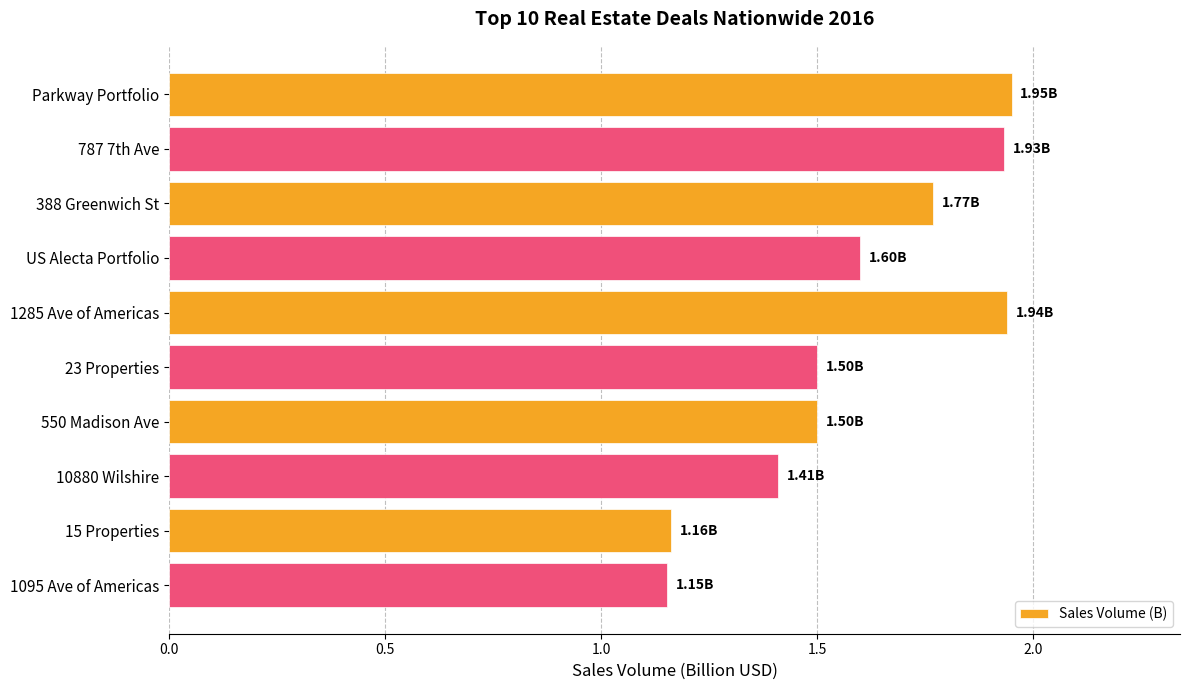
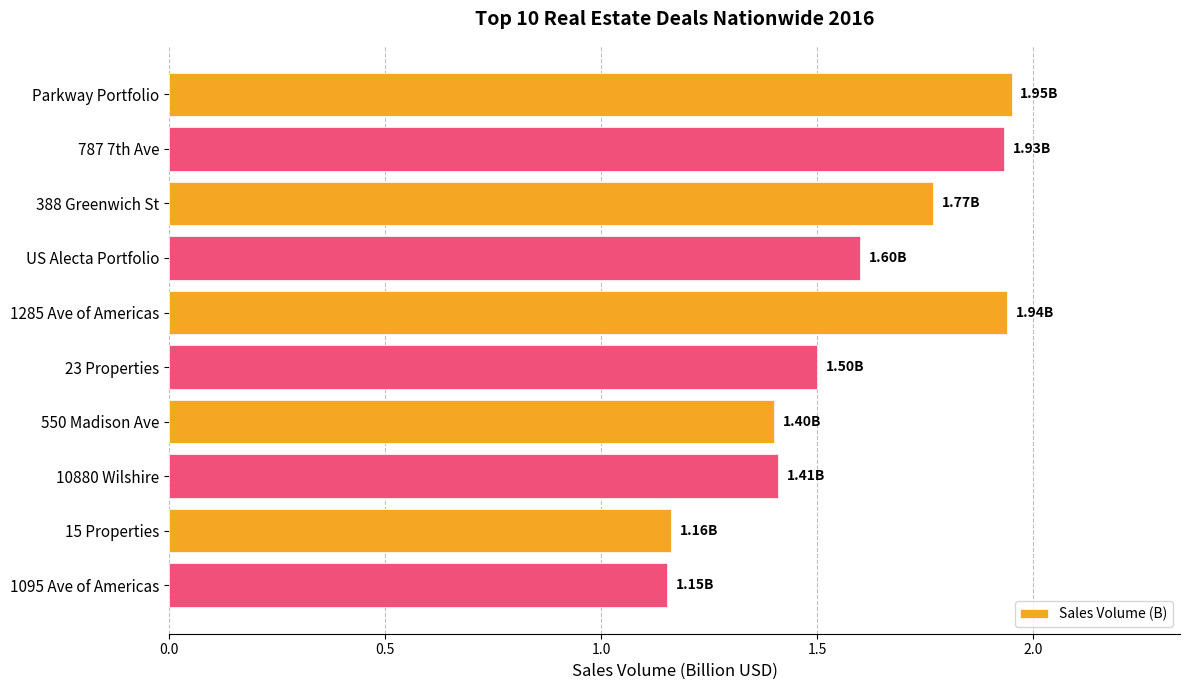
  {
    "Parkway Portfolio": "1.95B",
    "787 7th Ave": "1.93B",
    "388 Greenwich St": "1.77B",
    "US Alecta Portfolio": "1.60B",
    "1285 Ave of Americas": "1.94B",
    "23 Properties": "1.50B",
-   "550 Madison Ave": "1.50B",
+   "550 Madison Ave": "1.40B",
    "10880 Wilshire": "1.41B",
    "15 Properties": "1.16B",
    "1095 Ave of Americas": "1.15B"
  }
